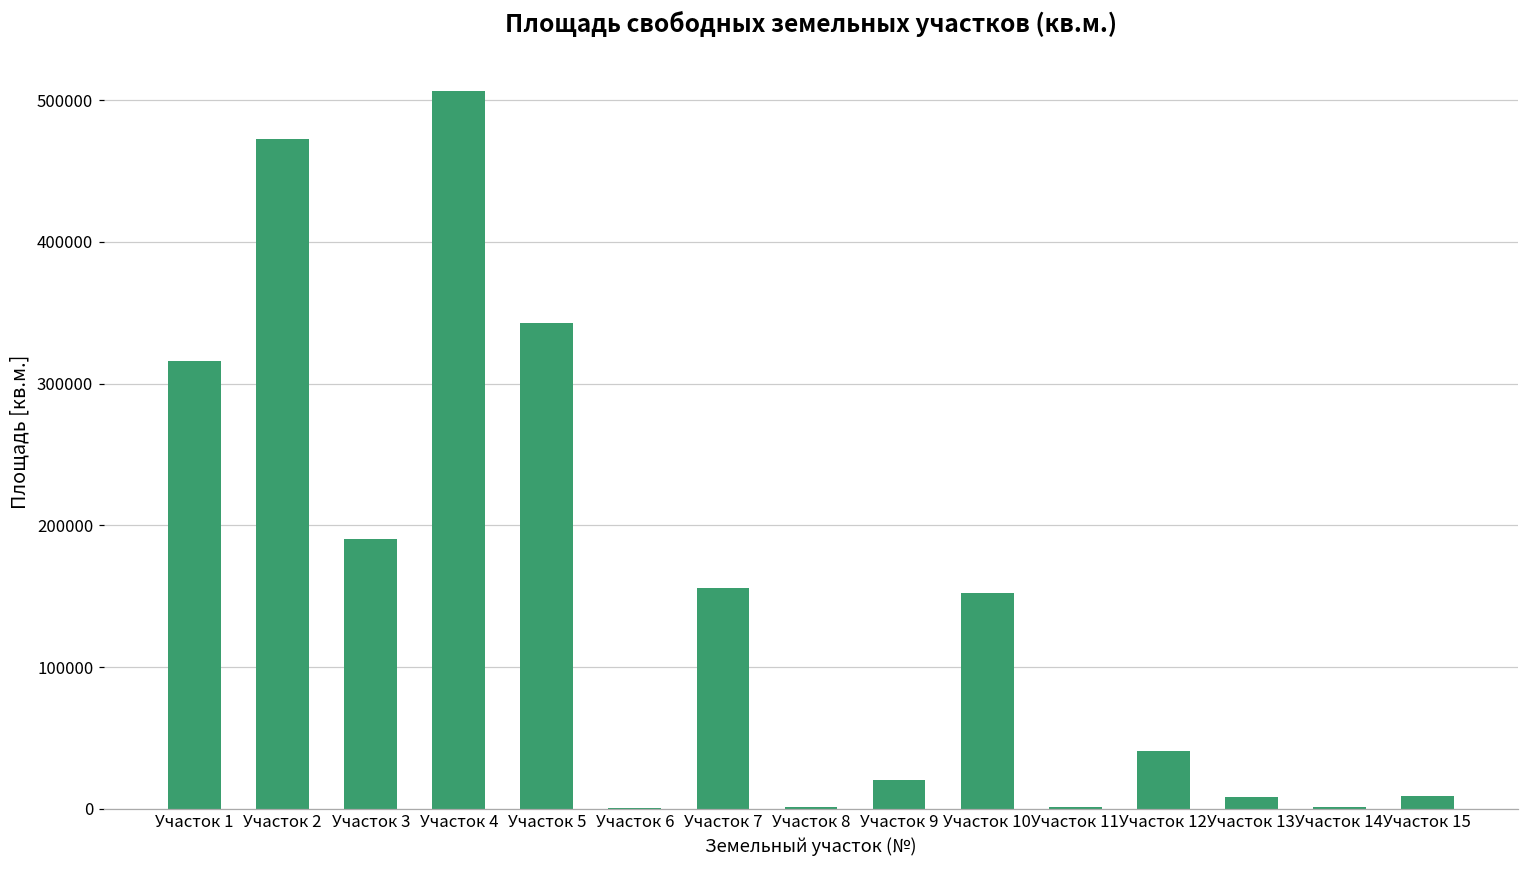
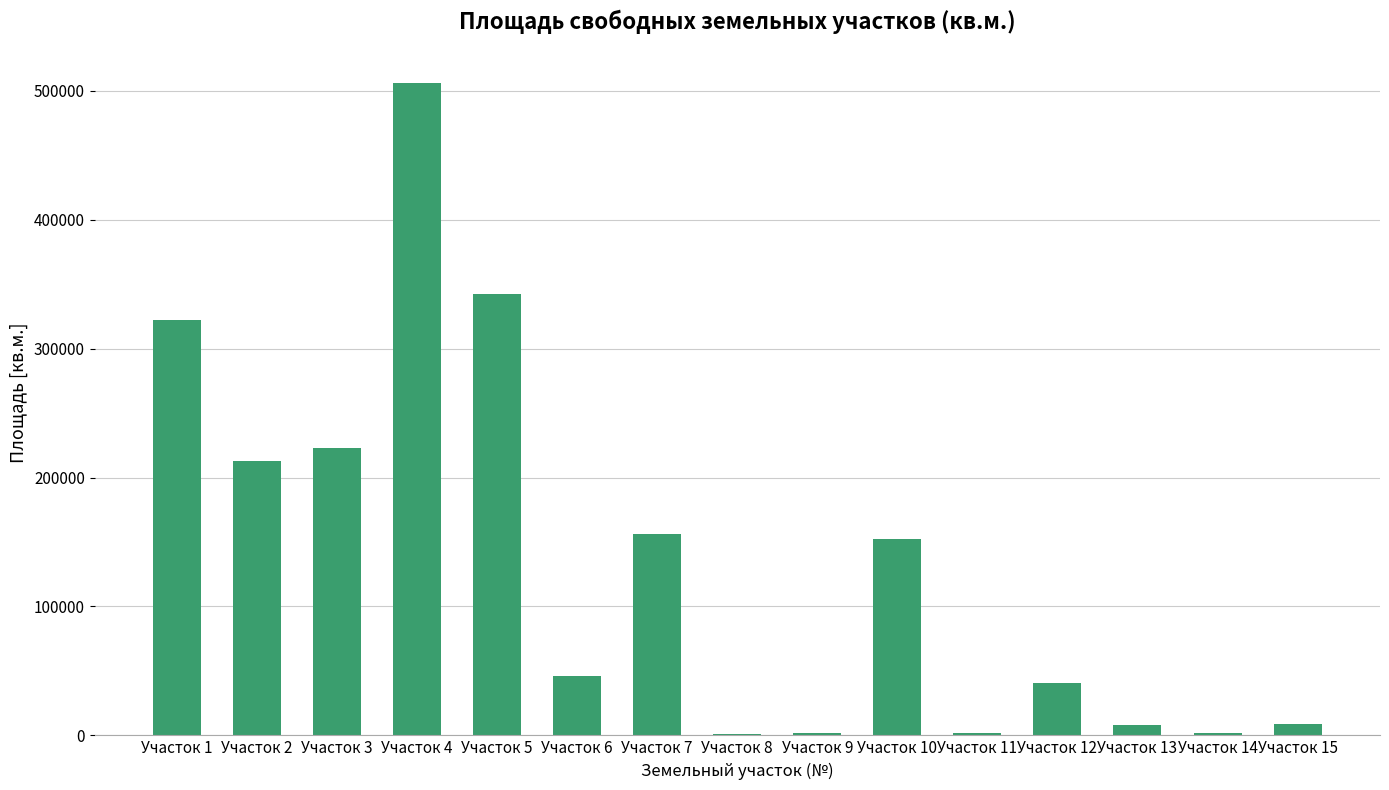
  {
-   "Участок 1": 316000,
-   "Участок 2": 473000,
-   "Участок 3": 190000,
+   "Участок 1": 322000,
+   "Участок 2": 213000,
+   "Участок 3": 223000,
    "Участок 4": 506000,
    "Участок 5": 343000,
-   "Участок 6": 1000,
+   "Участок 6": 46000,
    "Участок 7": 156000,
-   "Участок 9": 20000,
+   "Участок 9": 2000,
    "Участок 10": 152000,
    "Участок 12": 41000,
    "Участок 13": 8000,
    "Участок 15": 9000
  }
